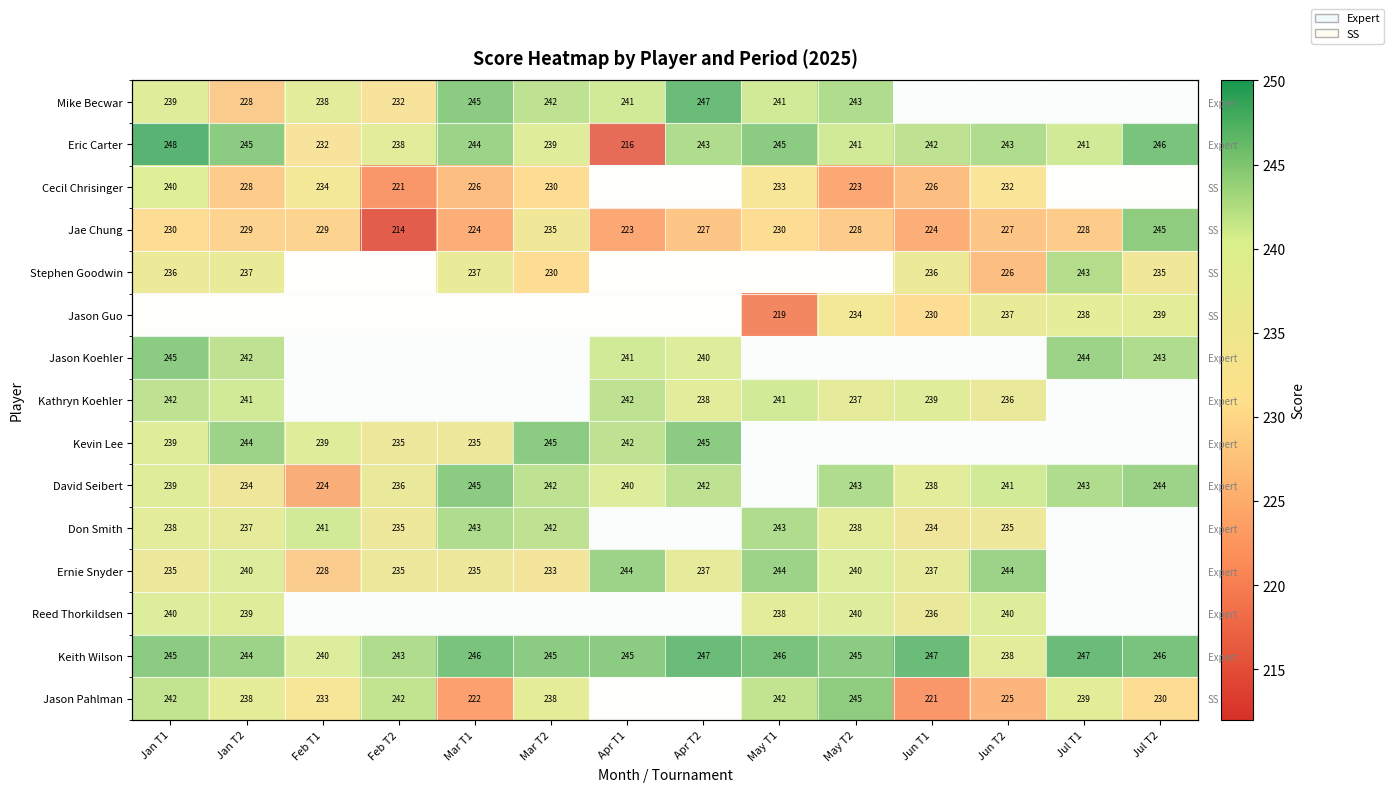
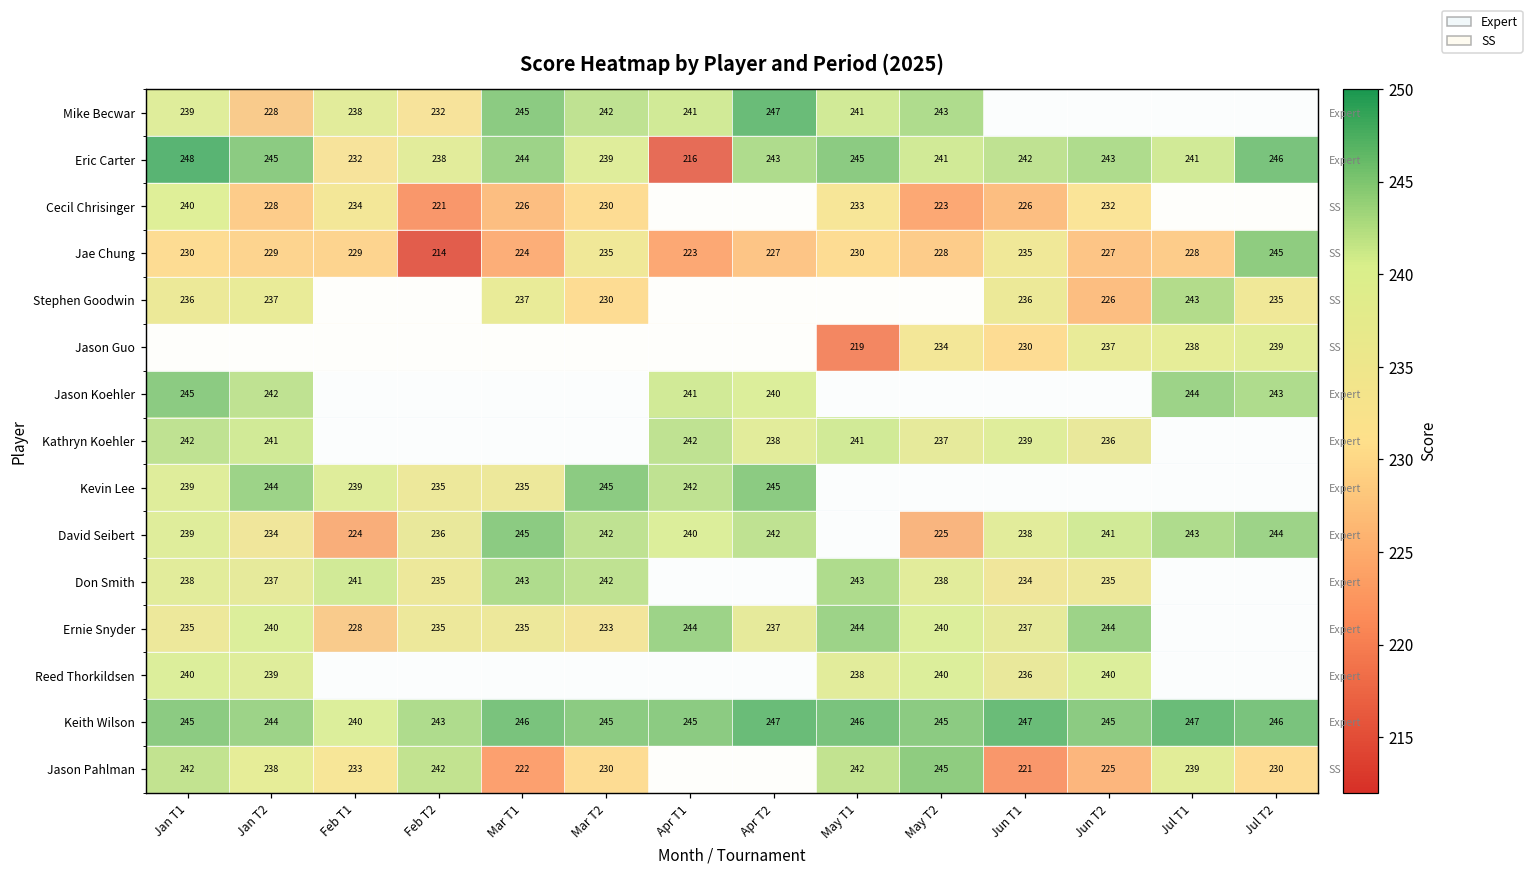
  {
    "Mike Becwar": {
      "Jan T1": 239,
      "Jan T2": 228,
      "Feb T1": 238,
      "Feb T2": 232,
      "Mar T1": 245,
      "Mar T2": 242,
      "Apr T1": 241,
      "Apr T2": 247,
      "May T1": 241,
      "May T2": 243
    },
    "Eric Carter": {
      "Jan T1": 248,
      "Jan T2": 245,
      "Feb T1": 232,
      "Feb T2": 238,
      "Mar T1": 244,
      "Mar T2": 239,
      "Apr T1": 216,
      "Apr T2": 243,
      "May T1": 245,
      "May T2": 241,
      "Jun T1": 242,
      "Jun T2": 243,
      "Jul T1": 241,
      "Jul T2": 246
    },
    "Cecil Chrisinger": {
      "Jan T1": 240,
      "Jan T2": 228,
      "Feb T1": 234,
      "Feb T2": 221,
      "Mar T1": 226,
      "Mar T2": 230,
      "May T1": 233,
      "May T2": 223,
      "Jun T1": 226,
      "Jun T2": 232
    },
    "Jae Chung": {
      "Jan T1": 230,
      "Jan T2": 229,
      "Feb T1": 229,
      "Feb T2": 214,
      "Mar T1": 224,
      "Mar T2": 235,
      "Apr T1": 223,
      "Apr T2": 227,
      "May T1": 230,
      "May T2": 228,
-     "Jun T1": 224,
+     "Jun T1": 235,
      "Jun T2": 227,
      "Jul T1": 228,
      "Jul T2": 245
    },
    "Stephen Goodwin": {
      "Jan T1": 236,
      "Jan T2": 237,
      "Mar T1": 237,
      "Mar T2": 230,
      "Jun T1": 236,
      "Jun T2": 226,
      "Jul T1": 243,
      "Jul T2": 235
    },
    "Jason Guo": {
      "May T1": 219,
      "May T2": 234,
      "Jun T1": 230,
      "Jun T2": 237,
      "Jul T1": 238,
      "Jul T2": 239
    },
    "Jason Koehler": {
      "Jan T1": 245,
      "Jan T2": 242,
      "Apr T1": 241,
      "Apr T2": 240,
      "Jul T1": 244,
      "Jul T2": 243
    },
    "Kathryn Koehler": {
      "Jan T1": 242,
      "Jan T2": 241,
      "Apr T1": 242,
      "Apr T2": 238,
      "May T1": 241,
      "May T2": 237,
      "Jun T1": 239,
      "Jun T2": 236
    },
    "Kevin Lee": {
      "Jan T1": 239,
      "Jan T2": 244,
      "Feb T1": 239,
      "Feb T2": 235,
      "Mar T1": 235,
      "Mar T2": 245,
      "Apr T1": 242,
      "Apr T2": 245
    },
    "David Seibert": {
      "Jan T1": 239,
      "Jan T2": 234,
      "Feb T1": 224,
      "Feb T2": 236,
      "Mar T1": 245,
      "Mar T2": 242,
      "Apr T1": 240,
      "Apr T2": 242,
-     "May T2": 243,
+     "May T2": 225,
      "Jun T1": 238,
      "Jun T2": 241,
      "Jul T1": 243,
      "Jul T2": 244
    },
    "Don Smith": {
      "Jan T1": 238,
      "Jan T2": 237,
      "Feb T1": 241,
      "Feb T2": 235,
      "Mar T1": 243,
      "Mar T2": 242,
      "May T1": 243,
      "May T2": 238,
      "Jun T1": 234,
      "Jun T2": 235
    },
    "Ernie Snyder": {
      "Jan T1": 235,
      "Jan T2": 240,
      "Feb T1": 228,
      "Feb T2": 235,
      "Mar T1": 235,
      "Mar T2": 233,
      "Apr T1": 244,
      "Apr T2": 237,
      "May T1": 244,
      "May T2": 240,
      "Jun T1": 237,
      "Jun T2": 244
    },
    "Reed Thorkildsen": {
      "Jan T1": 240,
      "Jan T2": 239,
      "May T1": 238,
      "May T2": 240,
      "Jun T1": 236,
      "Jun T2": 240
    },
    "Keith Wilson": {
      "Jan T1": 245,
      "Jan T2": 244,
      "Feb T1": 240,
      "Feb T2": 243,
      "Mar T1": 246,
      "Mar T2": 245,
      "Apr T1": 245,
      "Apr T2": 247,
      "May T1": 246,
      "May T2": 245,
      "Jun T1": 247,
-     "Jun T2": 238,
+     "Jun T2": 245,
      "Jul T1": 247,
      "Jul T2": 246
    },
    "Jason Pahlman": {
      "Jan T1": 242,
      "Jan T2": 238,
      "Feb T1": 233,
      "Feb T2": 242,
      "Mar T1": 222,
-     "Mar T2": 238,
+     "Mar T2": 230,
      "May T1": 242,
      "May T2": 245,
      "Jun T1": 221,
      "Jun T2": 225,
      "Jul T1": 239,
      "Jul T2": 230
    }
  }
